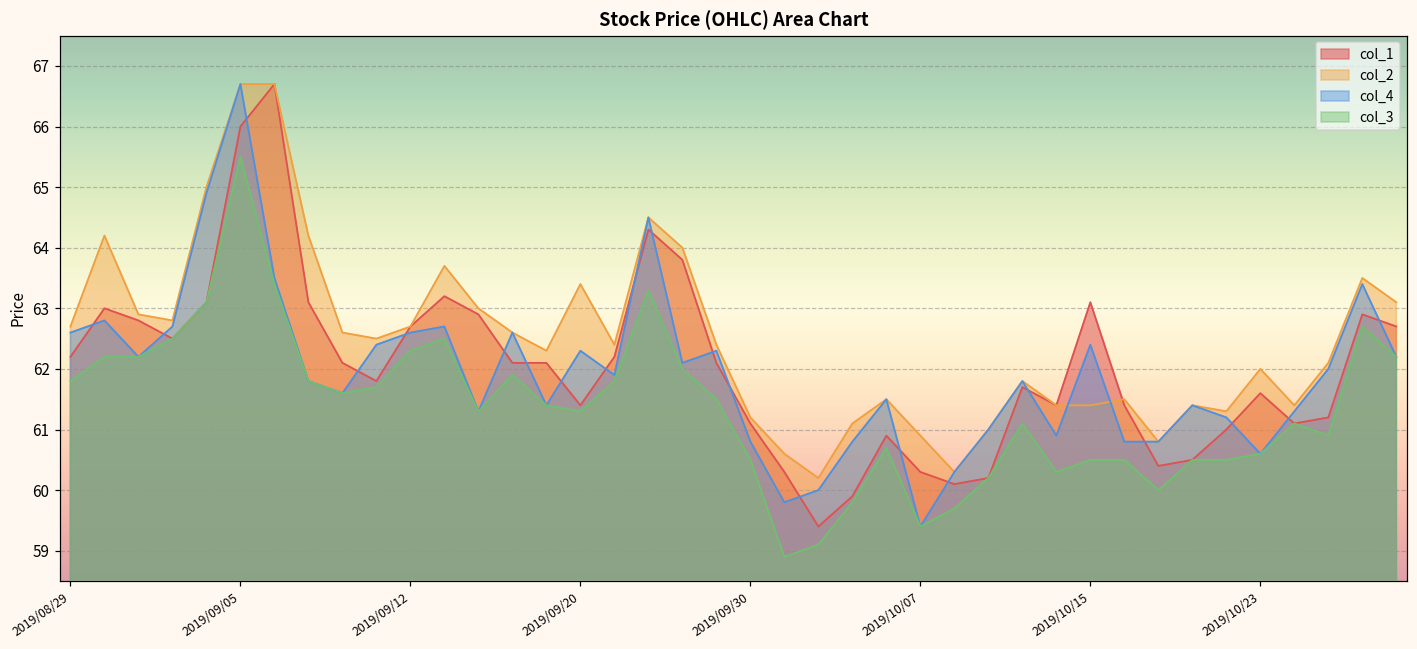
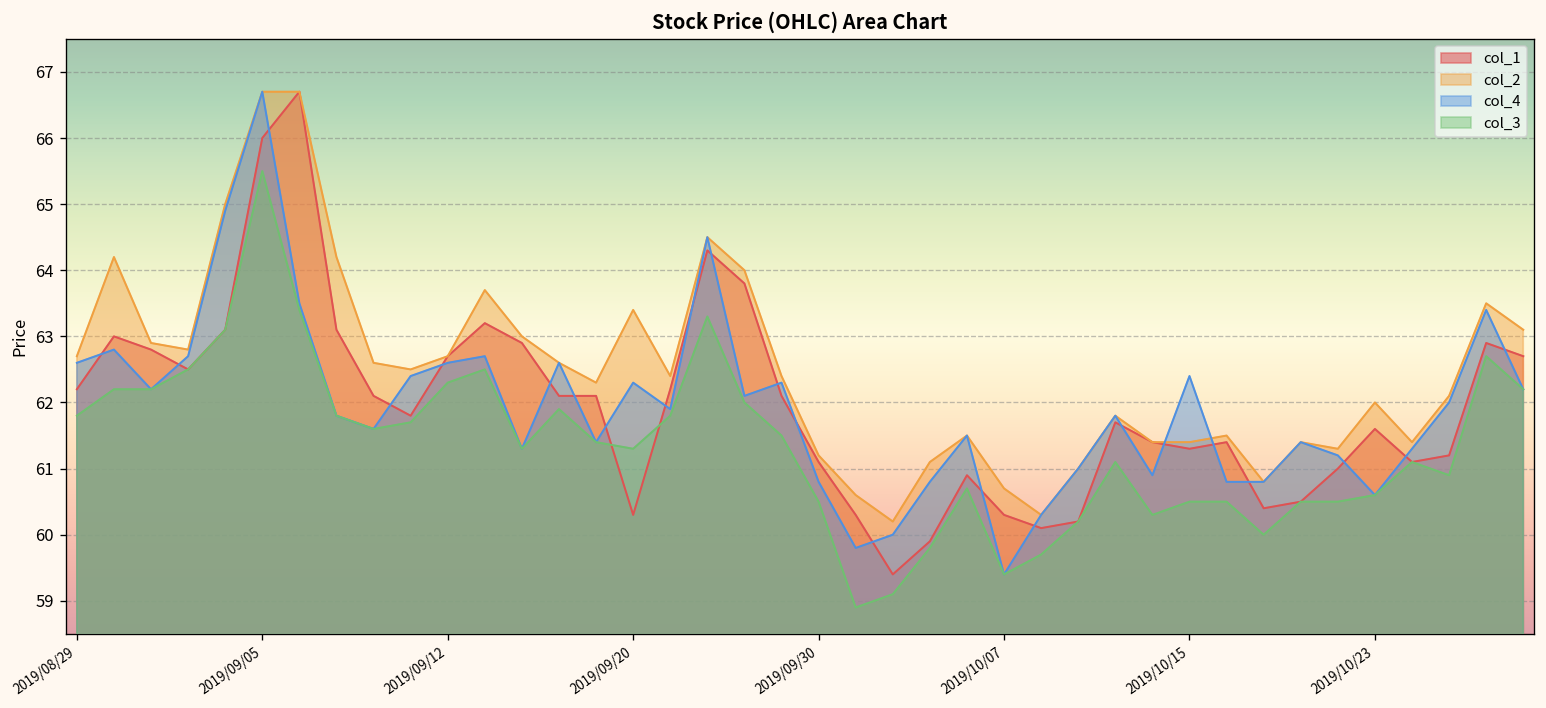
  {
    "col_1": {
      "2019/08/29": 62.2,
      "2019/09/05": 66.0,
-     "2019/09/20": 61.4,
+     "2019/09/20": 60.3,
      "2019/09/30": 61.1,
      "2019/10/07": 60.3,
-     "2019/10/15": 63.1,
+     "2019/10/15": 61.3,
      "2019/10/23": 61.6
    },
    "col_2": {
      "2019/08/29": 62.7,
      "2019/09/20": 63.4,
      "2019/09/30": 61.2,
-     "2019/10/07": 60.9,
+     "2019/10/07": 60.7,
      "2019/10/15": 61.4,
      "2019/10/23": 62.0
    },
    "col_4": {
      "2019/08/29": 62.6,
      "2019/09/12": 62.6,
      "2019/09/20": 62.3,
      "2019/09/30": 60.8,
      "2019/10/15": 62.4
    },
    "col_3": {
      "2019/08/29": 61.8,
      "2019/09/05": 65.5,
      "2019/09/12": 62.3,
      "2019/09/20": 61.3,
      "2019/09/30": 60.5,
      "2019/10/15": 60.5
    }
  }
